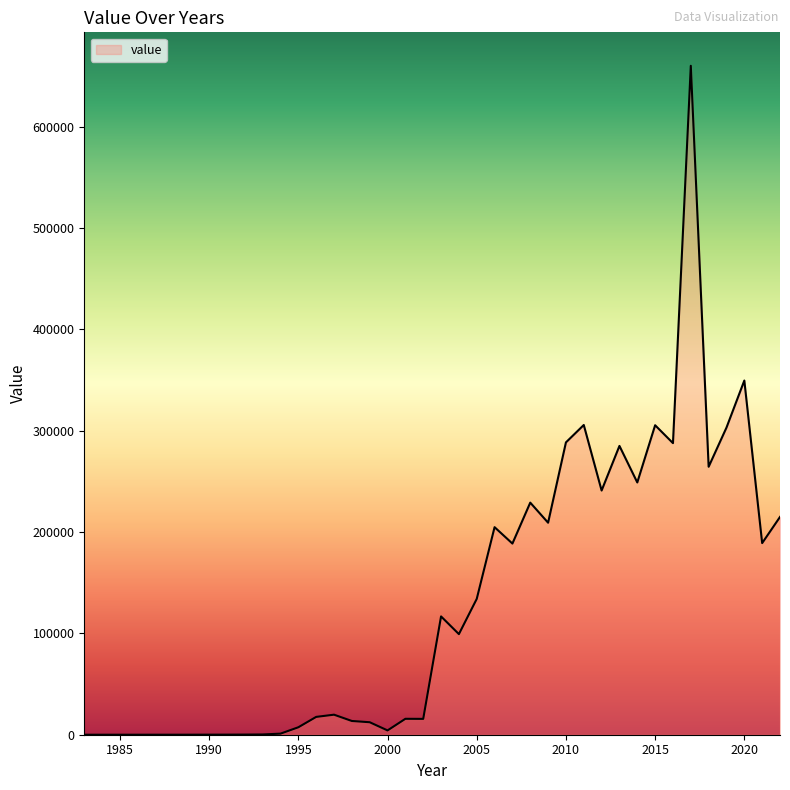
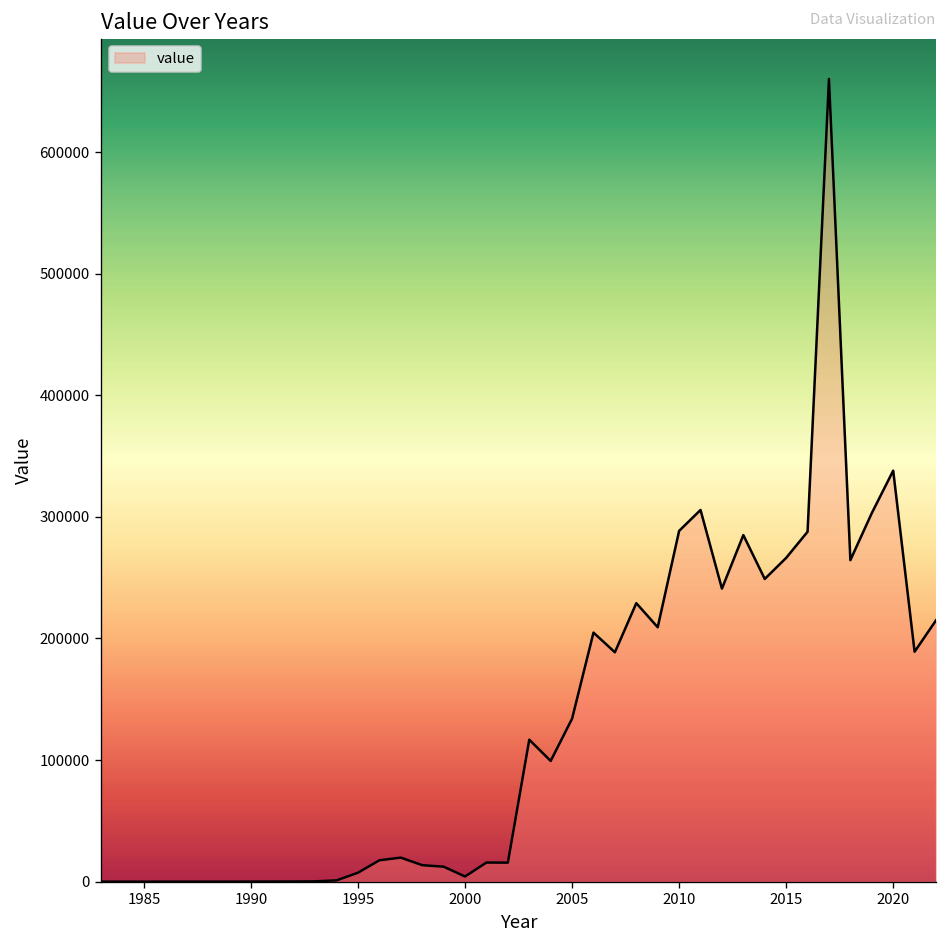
  {
    "1985": 0,
    "1990": 0,
    "1995": 7000,
    "2000": 4000,
    "2005": 134000,
    "2010": 288000,
-   "2015": 305000,
-   "2020": 350000
+   "2015": 266000,
+   "2020": 338000
  }
